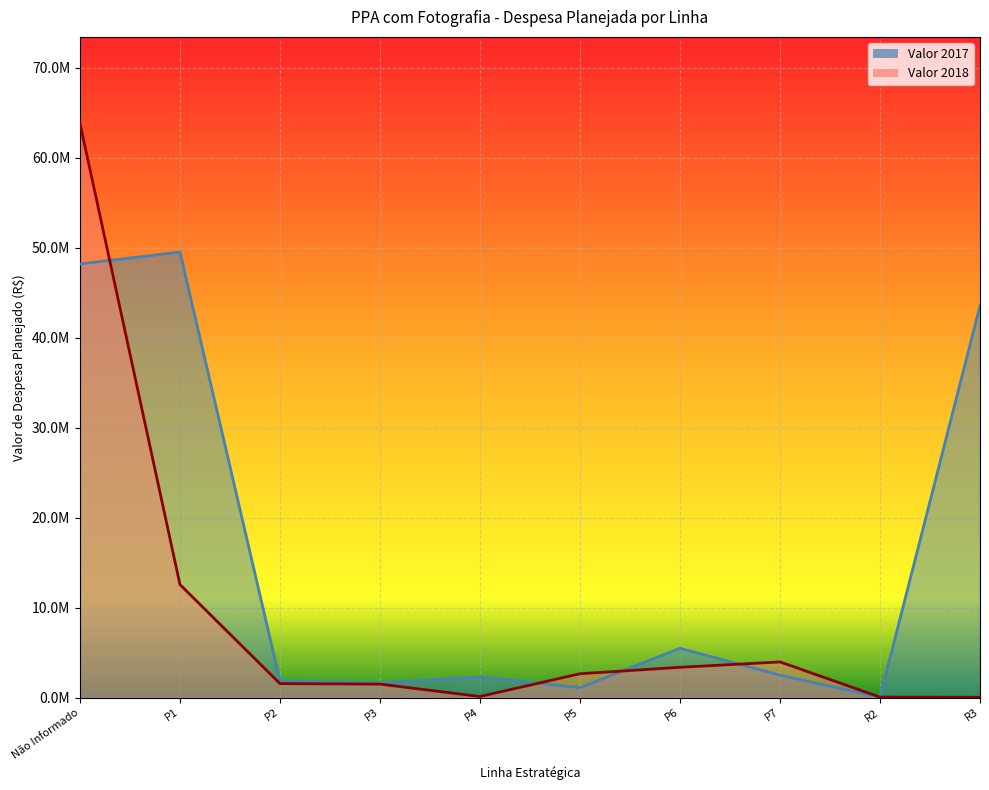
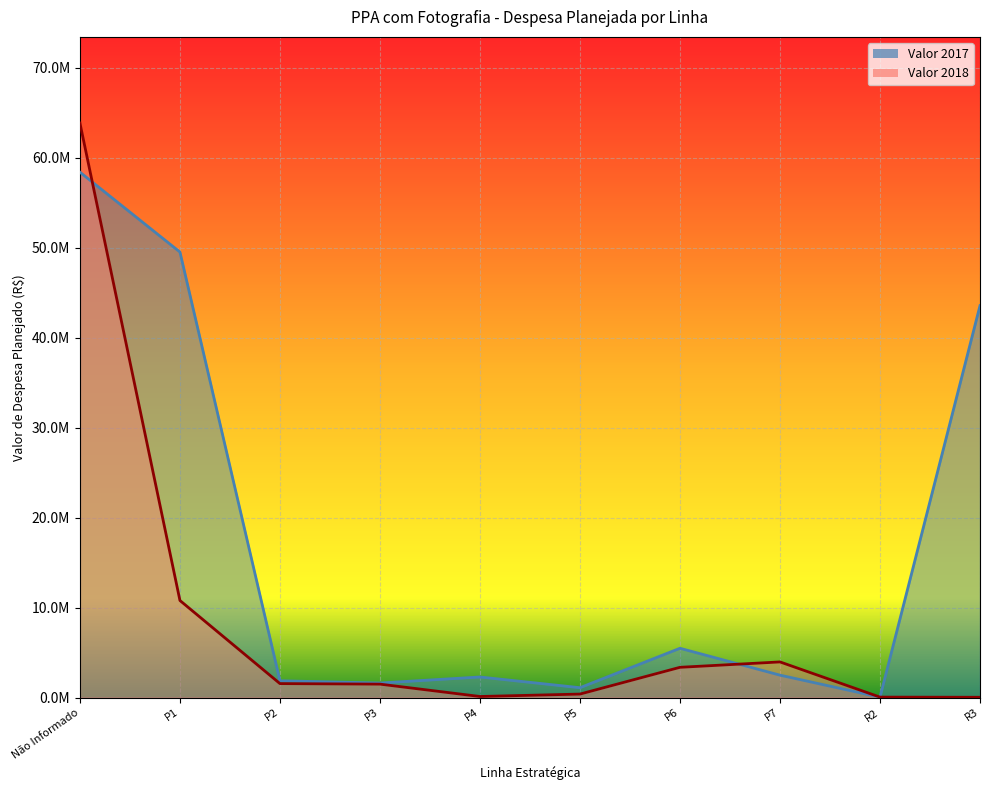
  {
    "Valor 2017": {
-     "Não Informado": 48000000,
+     "Não Informado": 58000000,
      "P1": 50000000,
      "P2": 2000000,
      "P4": 2000000,
      "P5": 1000000,
      "P6": 5000000,
      "P7": 2000000,
      "R3": 44000000
    },
    "Valor 2018": {
      "Não Informado": 64000000,
-     "P1": 13000000,
+     "P1": 11000000,
      "P2": 2000000,
      "P4": 0,
-     "P5": 3000000,
+     "P5": 0,
      "P6": 3000000,
      "P7": 4000000,
      "R3": 0
    }
  }
